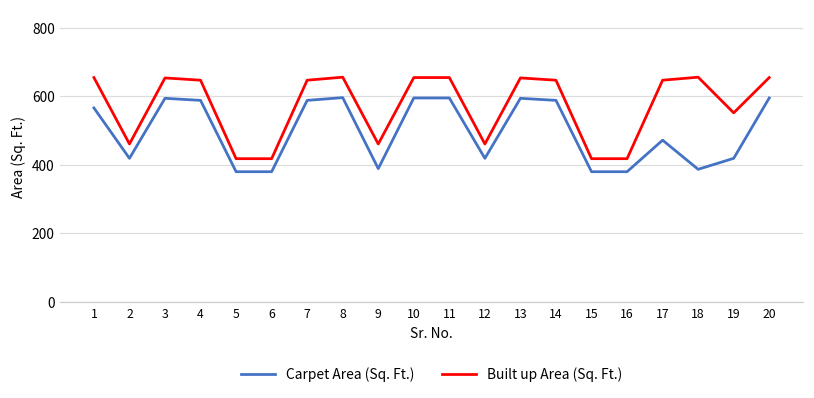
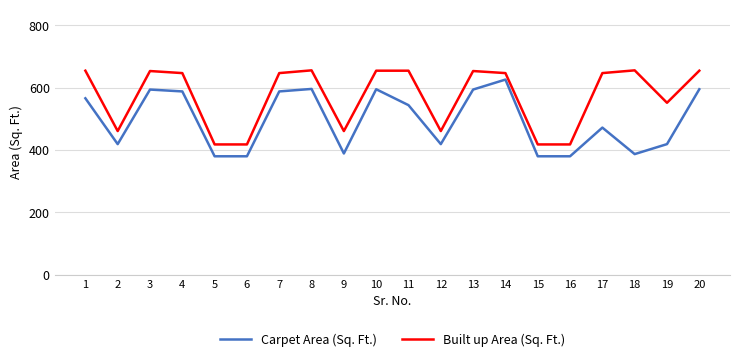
  {
    "Carpet Area (Sq. Ft.)": {
      "1": 570,
      "2": 420,
      "3": 590,
      "4": 590,
      "5": 380,
      "6": 380,
      "7": 590,
      "8": 600,
      "9": 390,
      "10": 600,
-     "11": 600,
+     "11": 540,
      "12": 420,
      "13": 590,
-     "14": 590,
+     "14": 630,
      "15": 380,
      "16": 380,
      "17": 470,
      "18": 390,
      "19": 420,
      "20": 600
    },
    "Built up Area (Sq. Ft.)": {
      "1": 650,
      "2": 460,
      "3": 650,
      "4": 650,
      "5": 420,
      "6": 420,
      "7": 650,
      "8": 660,
      "9": 460,
      "10": 650,
      "11": 650,
      "12": 460,
      "13": 650,
      "14": 650,
      "15": 420,
      "16": 420,
      "17": 650,
      "18": 660,
      "19": 550,
      "20": 650
    }
  }
